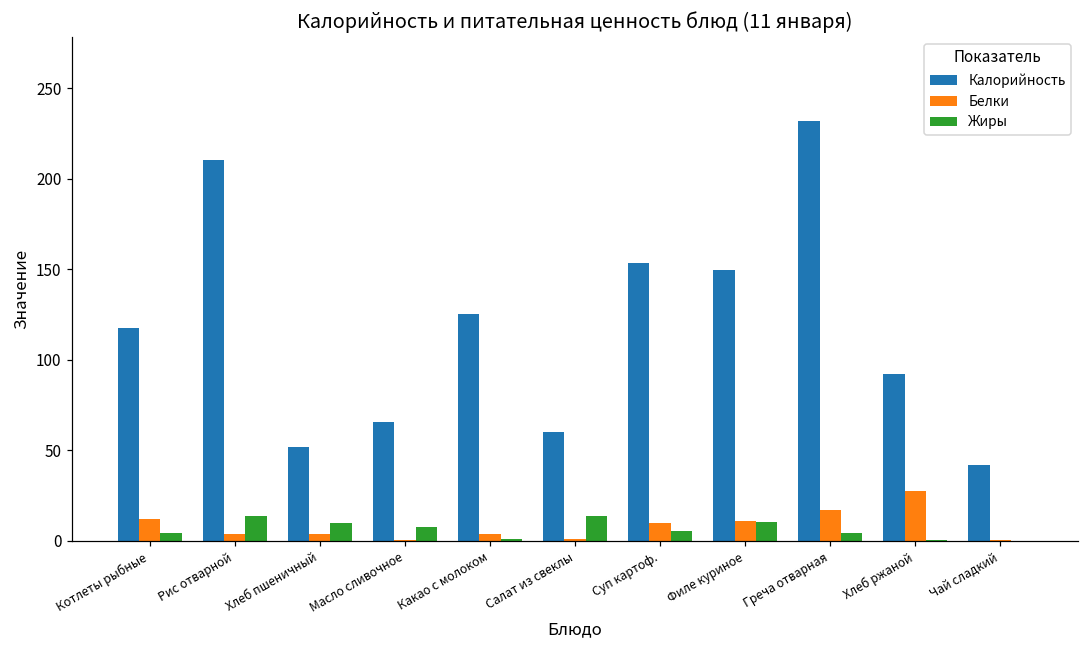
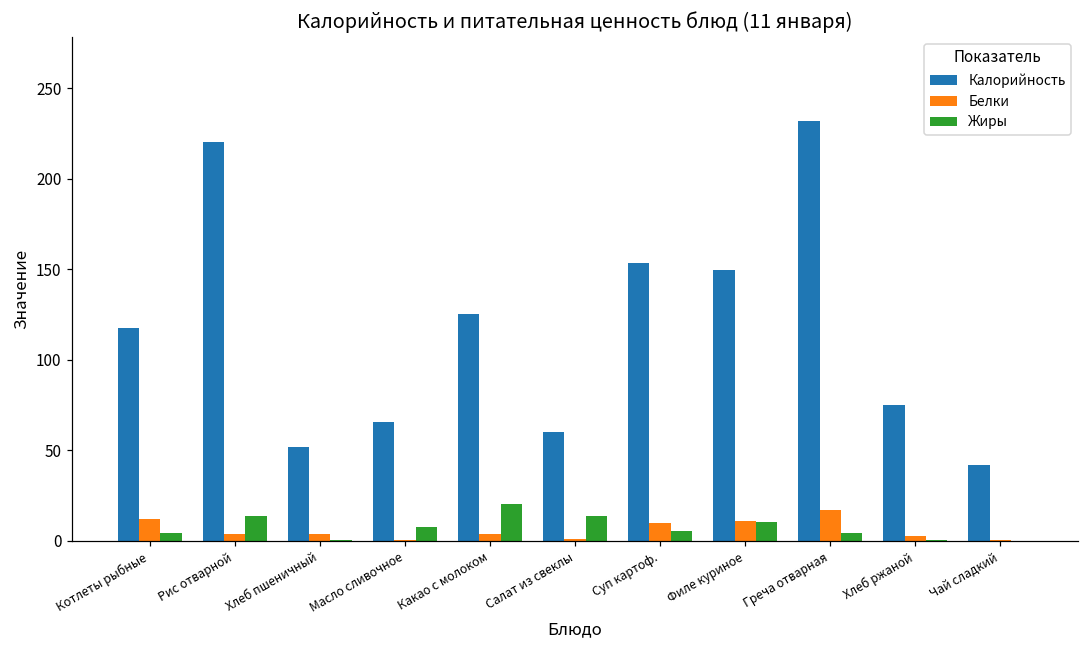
  {
    "Калорийность": {
      "Котлеты рыбные": 117,
-     "Рис отварной": 210,
+     "Рис отварной": 220,
      "Хлеб пшеничный": 52,
      "Масло сливочное": 66,
      "Какао с молоком": 125,
      "Салат из свеклы": 60,
      "Суп картоф.": 153,
      "Филе куриное": 149,
      "Греча отварная": 232,
-     "Хлеб ржаной": 92,
+     "Хлеб ржаной": 75,
      "Чай сладкий": 42
    },
    "Белки": {
      "Котлеты рыбные": 12,
      "Рис отварной": 4,
      "Хлеб пшеничный": 4,
      "Какао с молоком": 4,
      "Суп картоф.": 9,
      "Филе куриное": 11,
      "Греча отварная": 17,
-     "Хлеб ржаной": 28
+     "Хлеб ржаной": 2
    },
    "Жиры": {
      "Котлеты рыбные": 4,
      "Рис отварной": 13,
-     "Хлеб пшеничный": 9,
+     "Хлеб пшеничный": 0,
      "Масло сливочное": 7,
-     "Какао с молоком": 1,
+     "Какао с молоком": 20,
      "Салат из свеклы": 14,
      "Суп картоф.": 5,
      "Филе куриное": 10,
      "Греча отварная": 4,
      "Чай сладкий": 0
    }
  }
